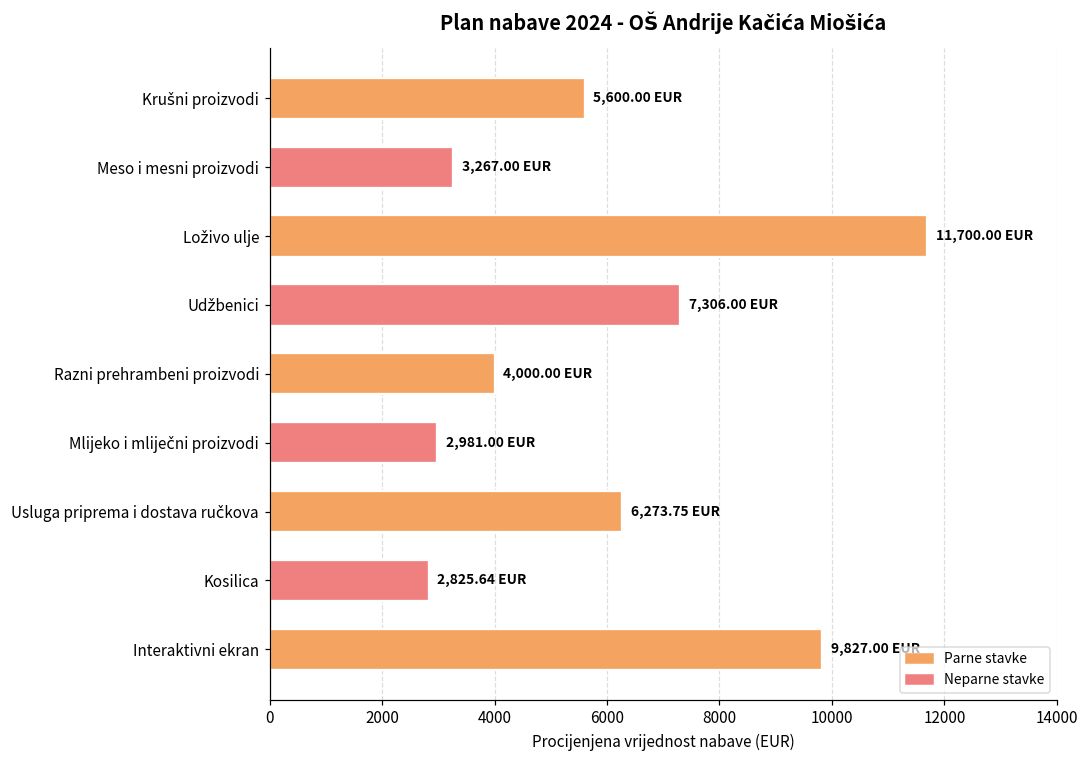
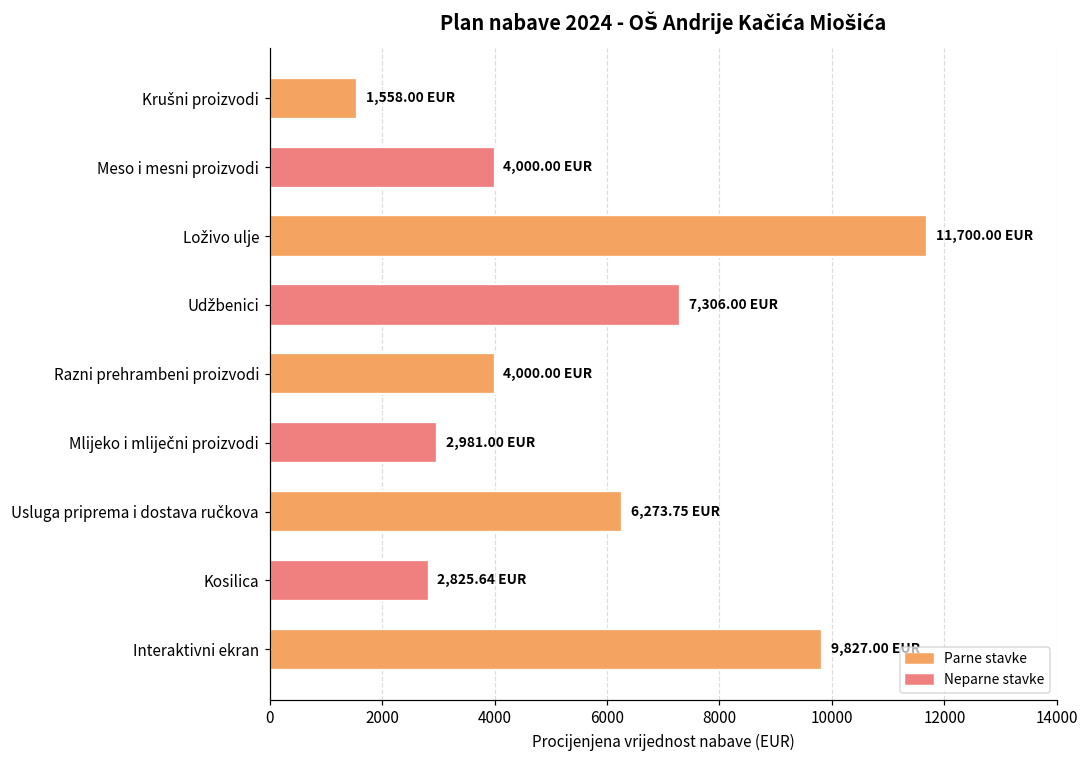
  {
-   "Krušni proizvodi": "5,600.00",
-   "Meso i mesni proizvodi": "3,267.00",
+   "Krušni proizvodi": "1,558.00",
+   "Meso i mesni proizvodi": "4,000.00",
    "Loživo ulje": "11,700.00",
    "Udžbenici": "7,306.00",
    "Razni prehrambeni proizvodi": "4,000.00",
    "Mlijeko i mliječni proizvodi": "2,981.00",
    "Usluga priprema i dostava ručkova": "6,273.75",
    "Kosilica": "2,825.64"
  }
